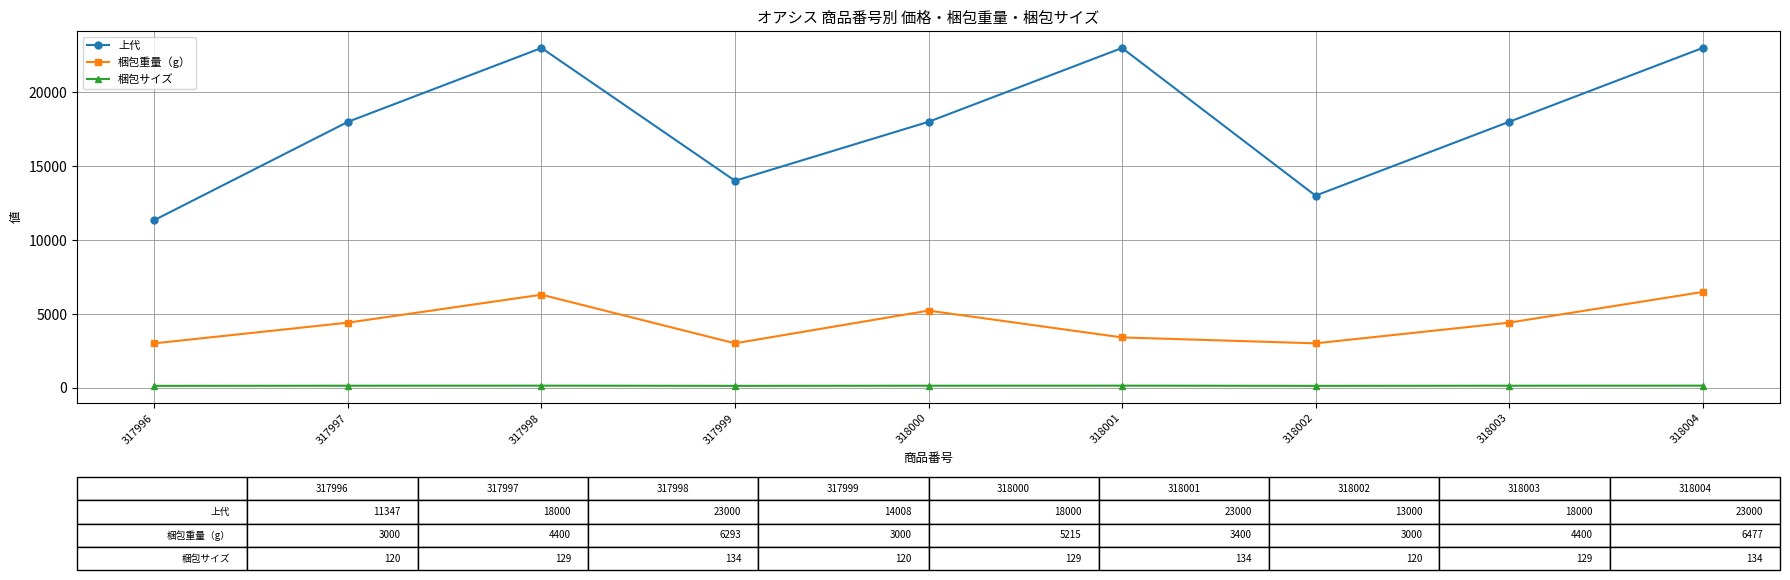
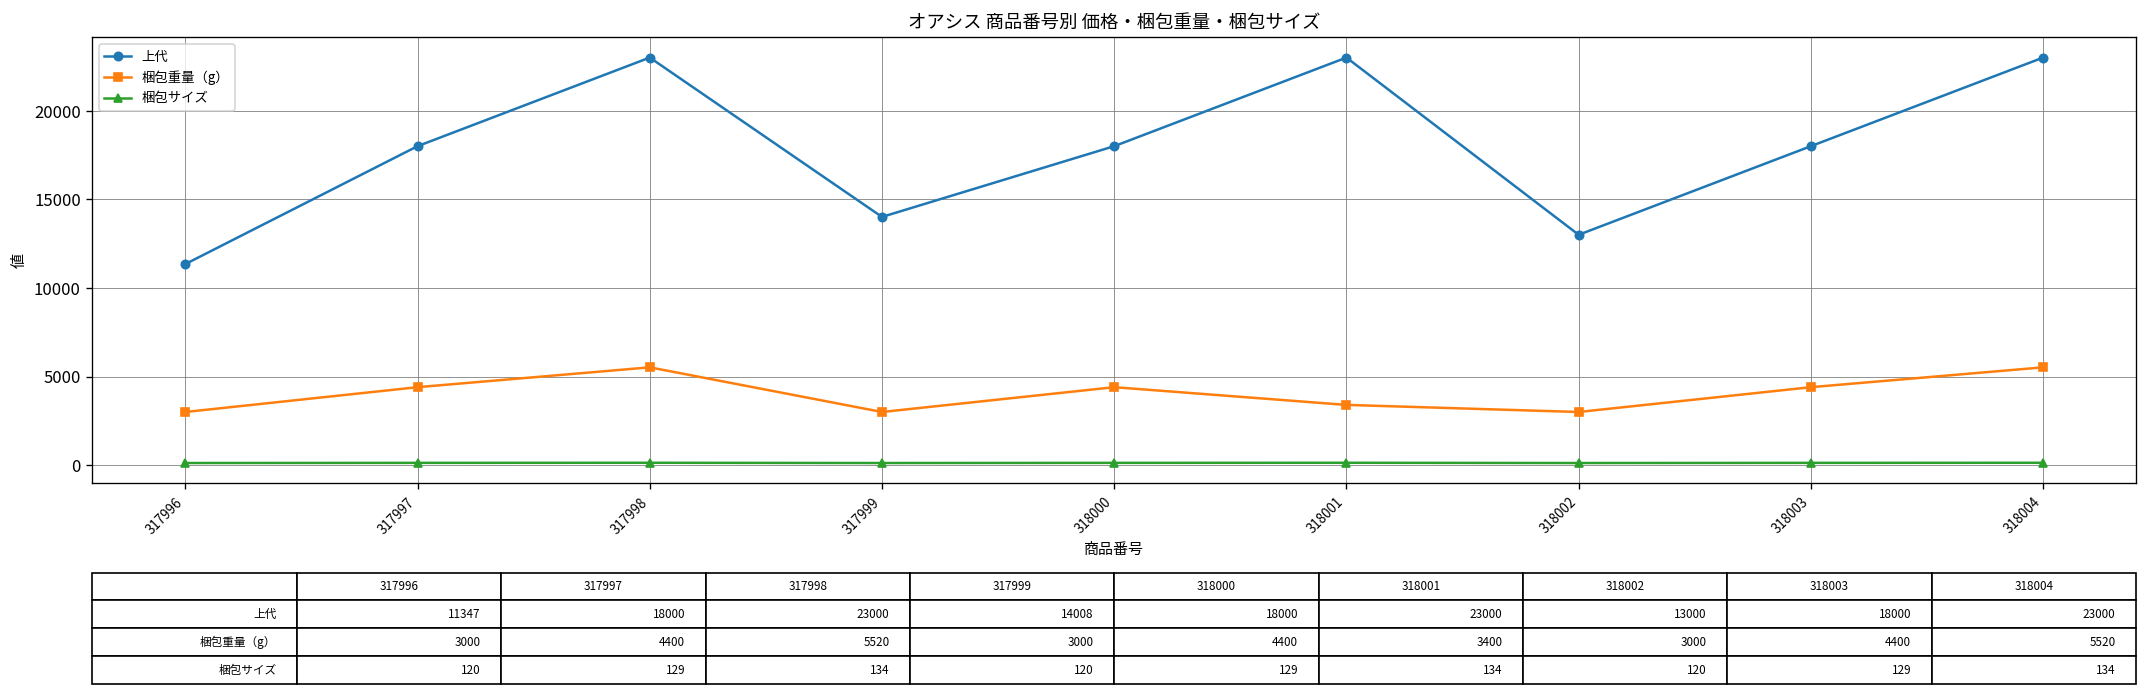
  {
    "上代": {
      "317996": 11300,
      "317997": 18000,
      "317998": 23000,
      "317999": 14000,
      "318000": 18000,
      "318001": 23000,
      "318002": 13000,
      "318003": 18000,
      "318004": 23000
    },
    "梱包重量（g）": {
-     "317998": 6293,
-     "318000": 5215,
-     "318004": 6477
+     "317998": 5520,
+     "318000": 4400,
+     "318004": 5520
    },
    "梱包サイズ": {
      "317996": 100,
      "317997": 100,
      "317998": 100,
      "317999": 100,
      "318000": 100,
      "318001": 100,
      "318002": 100,
      "318003": 100,
      "318004": 100
    }
  }
